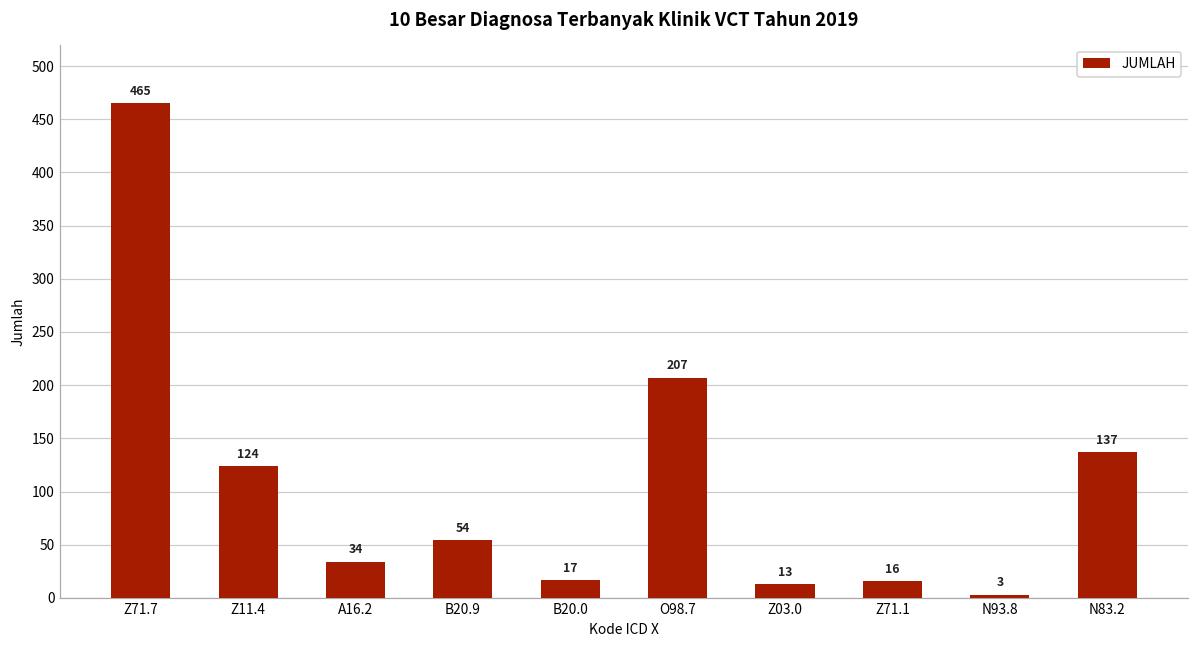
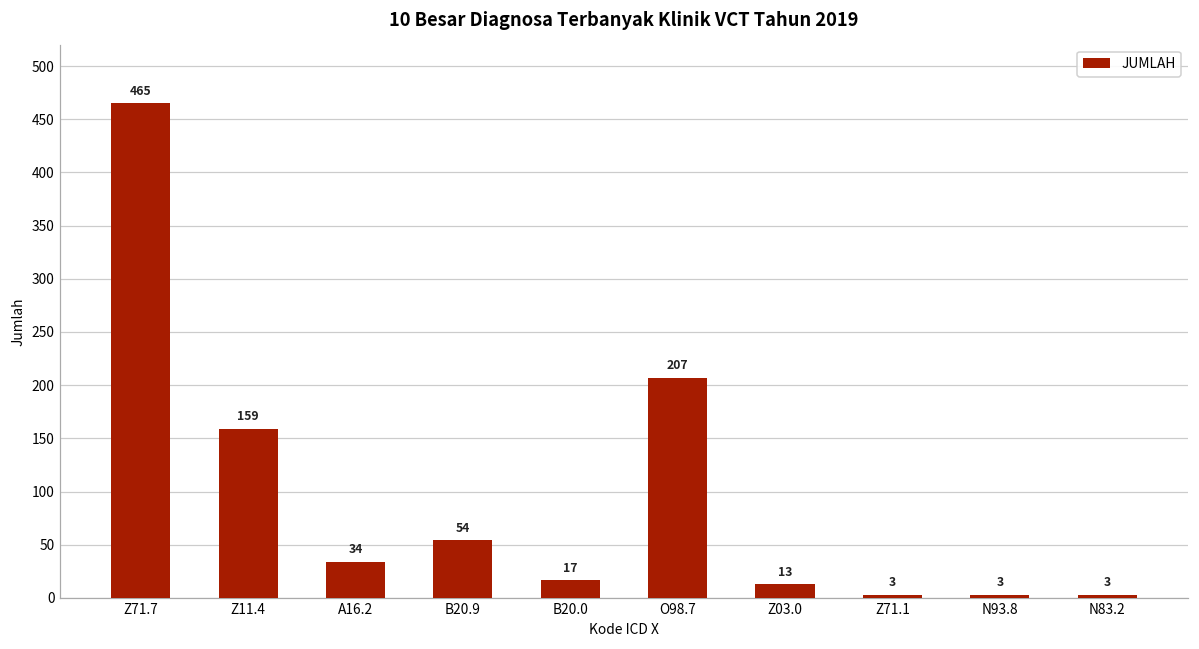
  {
    "Z71.7": 465,
-   "Z11.4": 124,
+   "Z11.4": 159,
    "A16.2": 34,
    "B20.9": 54,
    "B20.0": 17,
    "O98.7": 207,
    "Z03.0": 13,
-   "Z71.1": 16,
+   "Z71.1": 3,
    "N93.8": 3,
-   "N83.2": 137
+   "N83.2": 3
  }
